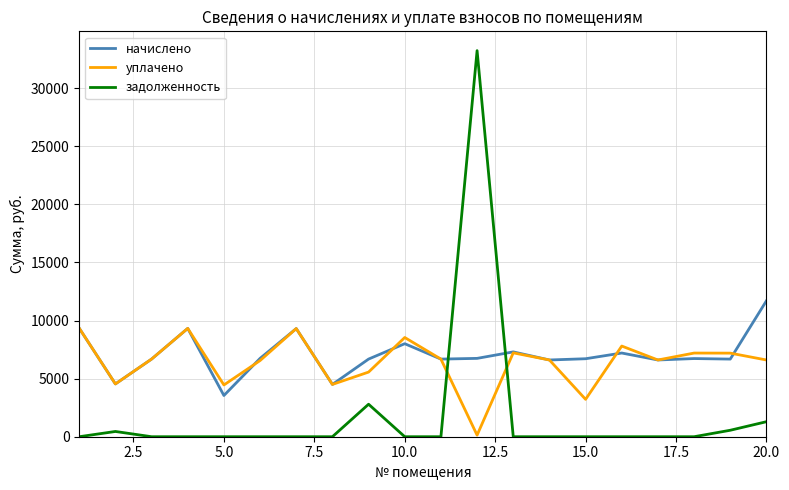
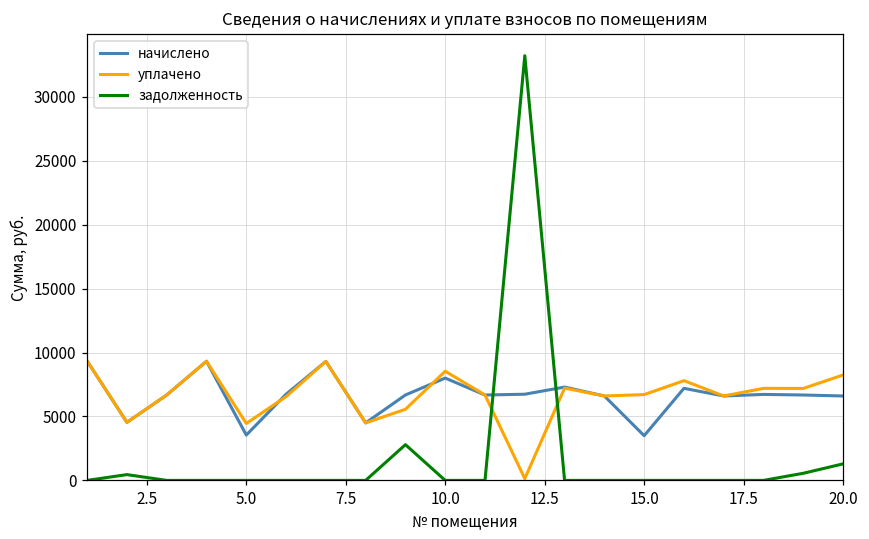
  {
    "начислено": {
      "5.0": 3500,
      "10.0": 8000,
-     "15.0": 6700,
-     "20.0": 11700
+     "15.0": 3500,
+     "20.0": 6600
    },
    "уплачено": {
      "5.0": 4500,
      "10.0": 8500,
-     "15.0": 3200,
-     "20.0": 6600
+     "15.0": 6700,
+     "20.0": 8200
    },
    "задолженность": {
      "5.0": 0,
      "10.0": 0,
      "15.0": 0,
      "20.0": 1300
    }
  }
